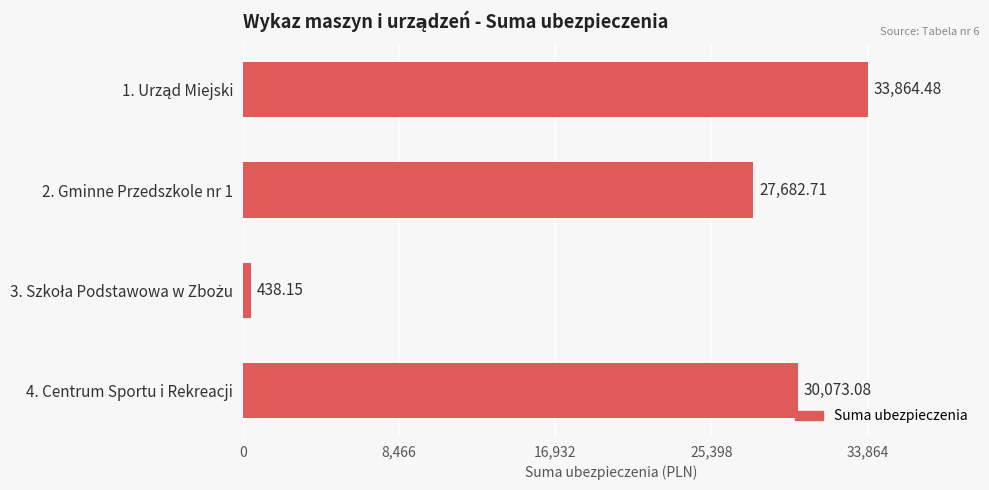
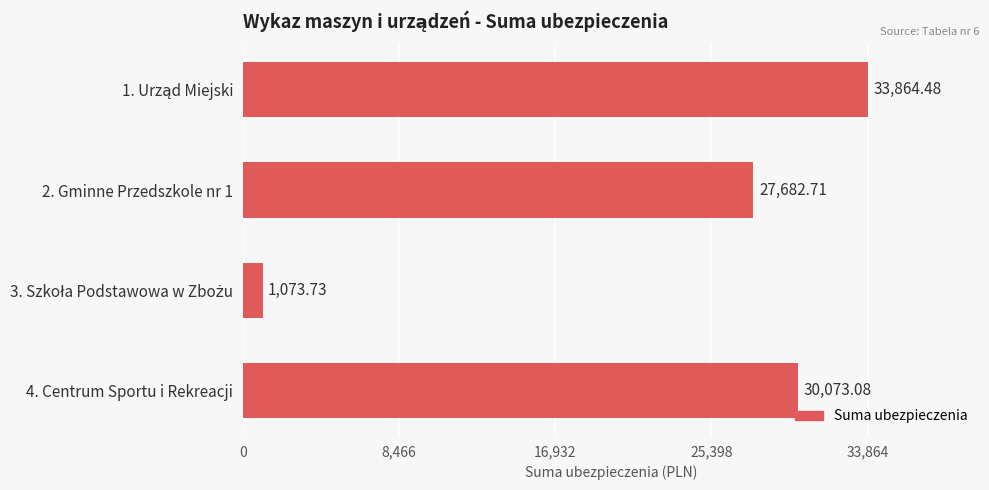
  {
    "1. Urząd Miejski": "33,864.48",
    "2. Gminne Przedszkole nr 1": "27,682.71",
-   "3. Szkoła Podstawowa w Zbożu": "438.15",
+   "3. Szkoła Podstawowa w Zbożu": "1,073.73",
    "4. Centrum Sportu i Rekreacji": "30,073.08"
  }
